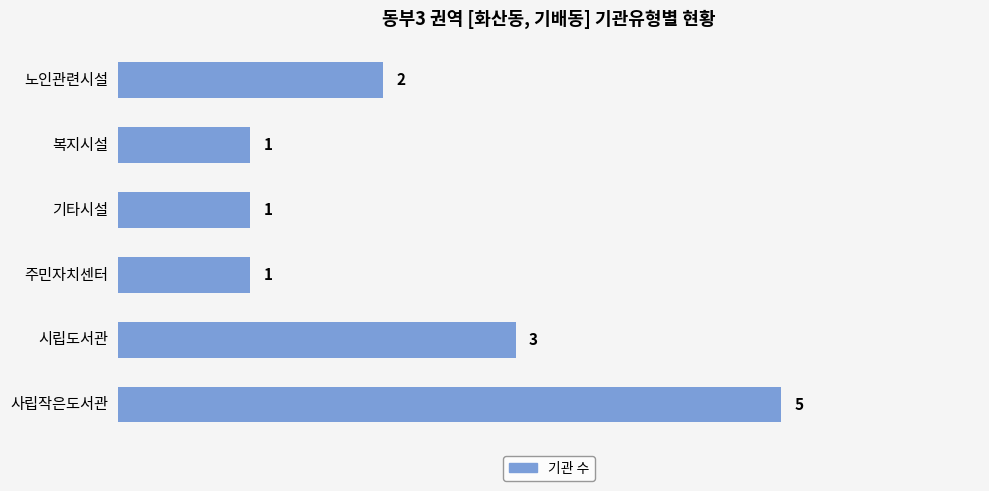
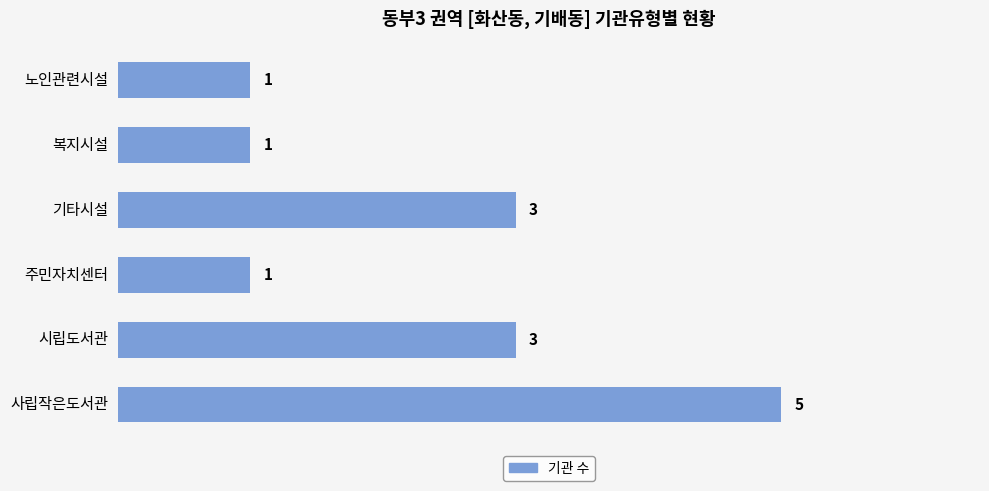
  {
-   "노인관련시설": 2,
+   "노인관련시설": 1,
    "복지시설": 1,
-   "기타시설": 1,
+   "기타시설": 3,
    "주민자치센터": 1,
    "시립도서관": 3,
    "사립작은도서관": 5
  }
